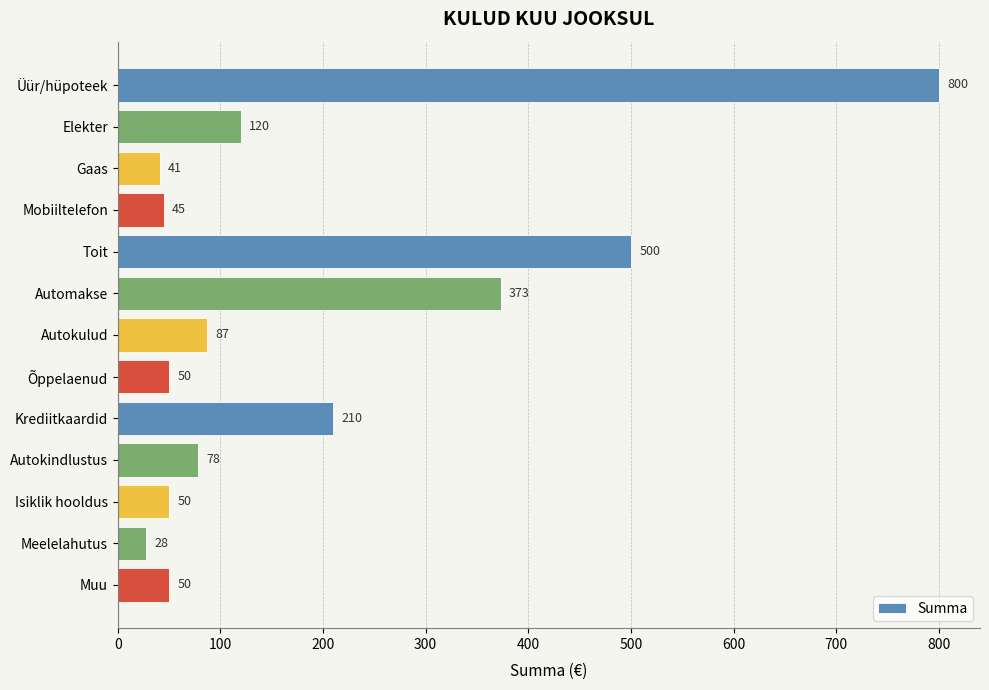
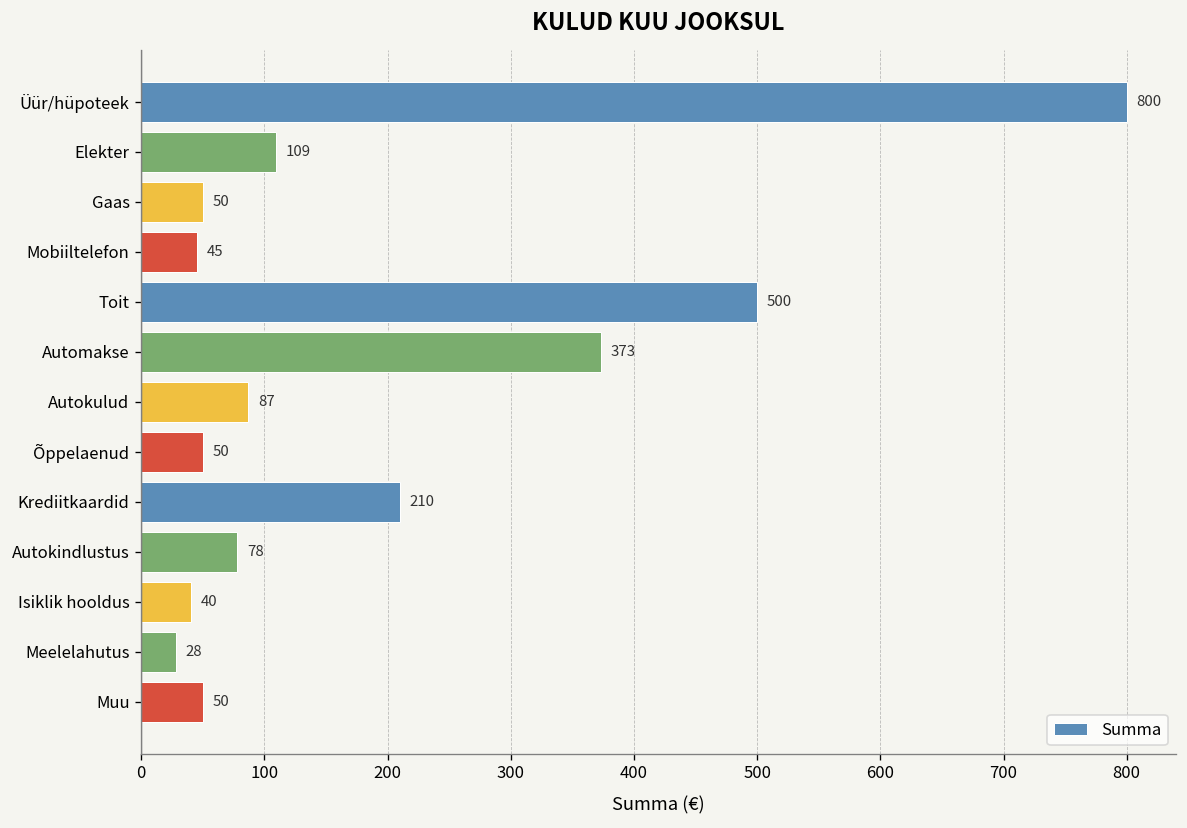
  {
    "Üür/hüpoteek": 800,
-   "Elekter": 120,
-   "Gaas": 41,
+   "Elekter": 109,
+   "Gaas": 50,
    "Mobiiltelefon": 45,
    "Toit": 500,
    "Automakse": 373,
    "Autokulud": 87,
    "Õppelaenud": 50,
    "Krediitkaardid": 210,
    "Autokindlustus": 78,
-   "Isiklik hooldus": 50,
+   "Isiklik hooldus": 40,
    "Meelelahutus": 28,
    "Muu": 50
  }
